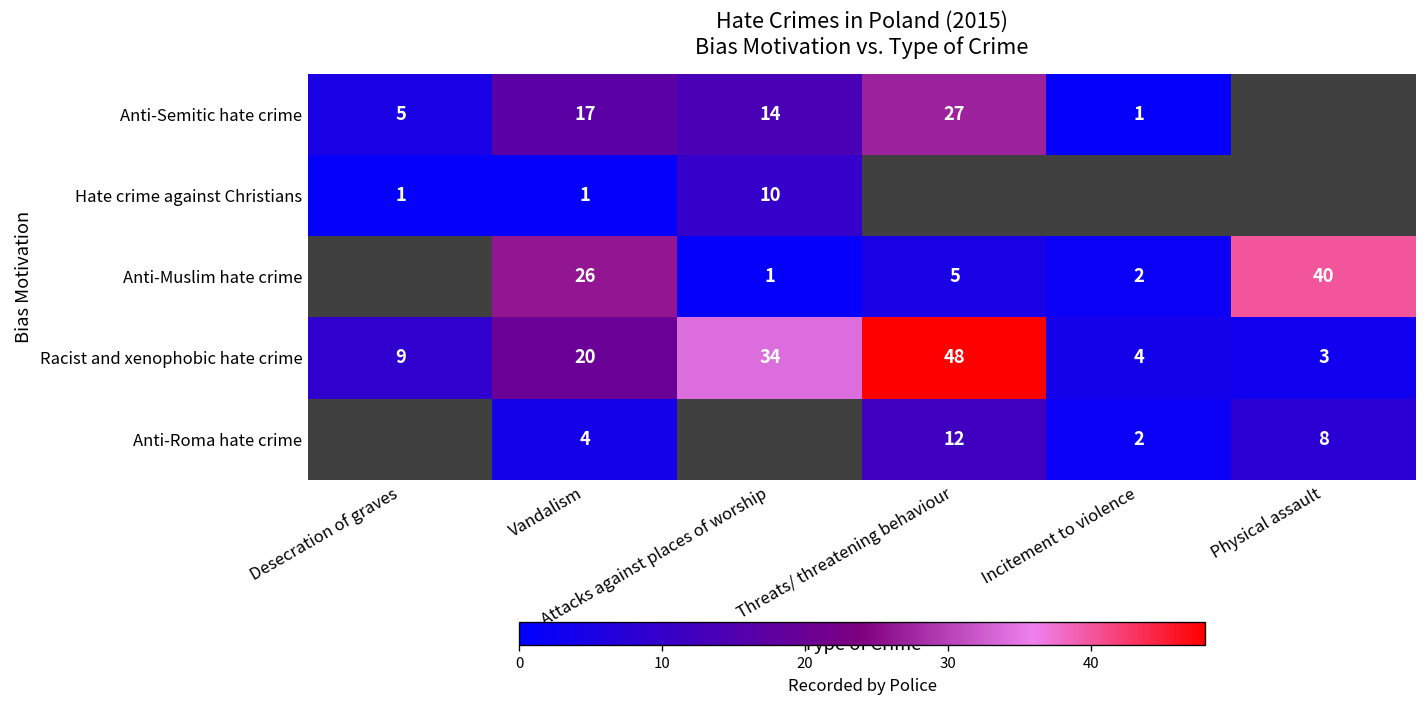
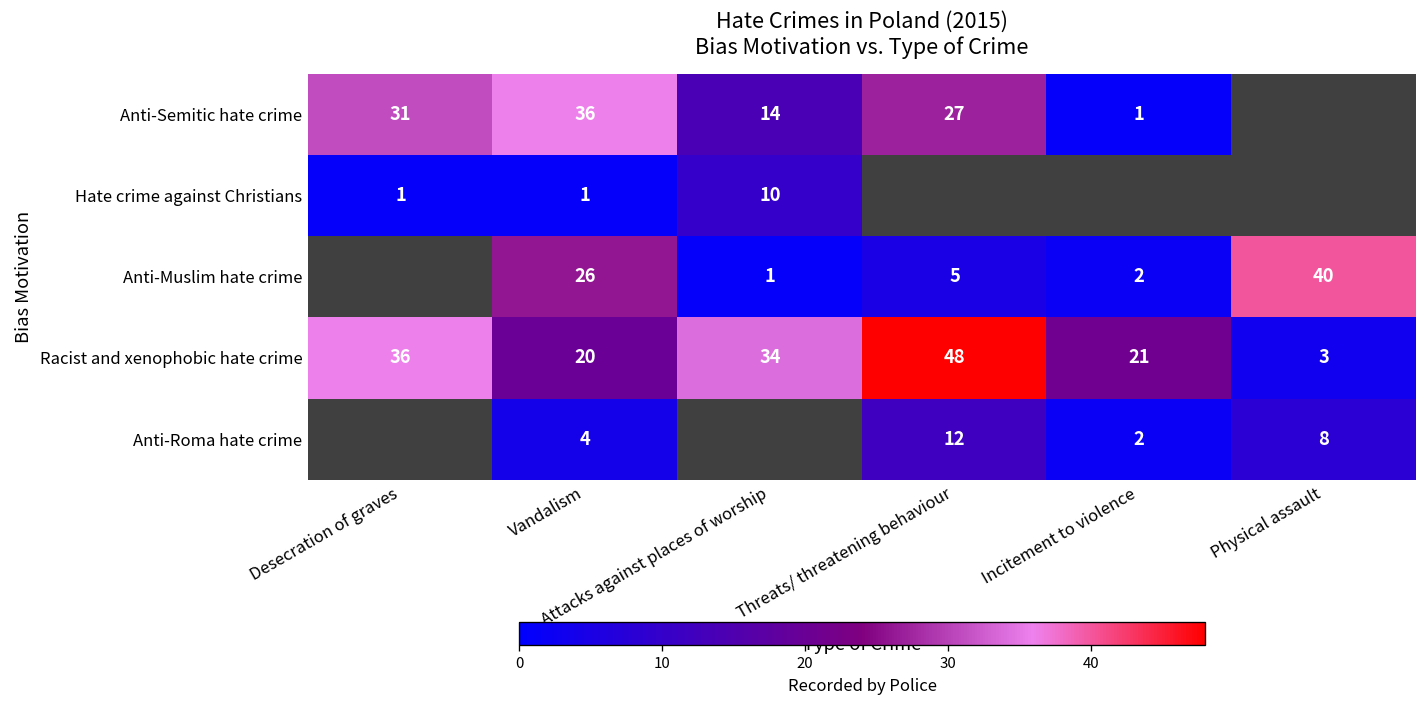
  {
    "Anti-Semitic hate crime": {
-     "Desecration of graves": 5,
-     "Vandalism": 17,
+     "Desecration of graves": 31,
+     "Vandalism": 36,
      "Attacks against places of worship": 14,
      "Threats/ threatening behaviour": 27,
      "Incitement to violence": 1
    },
    "Hate crime against Christians": {
      "Desecration of graves": 1,
      "Vandalism": 1,
      "Attacks against places of worship": 10
    },
    "Anti-Muslim hate crime": {
      "Vandalism": 26,
      "Attacks against places of worship": 1,
      "Threats/ threatening behaviour": 5,
      "Incitement to violence": 2,
      "Physical assault": 40
    },
    "Racist and xenophobic hate crime": {
-     "Desecration of graves": 9,
+     "Desecration of graves": 36,
      "Vandalism": 20,
      "Attacks against places of worship": 34,
      "Threats/ threatening behaviour": 48,
-     "Incitement to violence": 4,
+     "Incitement to violence": 21,
      "Physical assault": 3
    },
    "Anti-Roma hate crime": {
      "Vandalism": 4,
      "Threats/ threatening behaviour": 12,
      "Incitement to violence": 2,
      "Physical assault": 8
    }
  }
